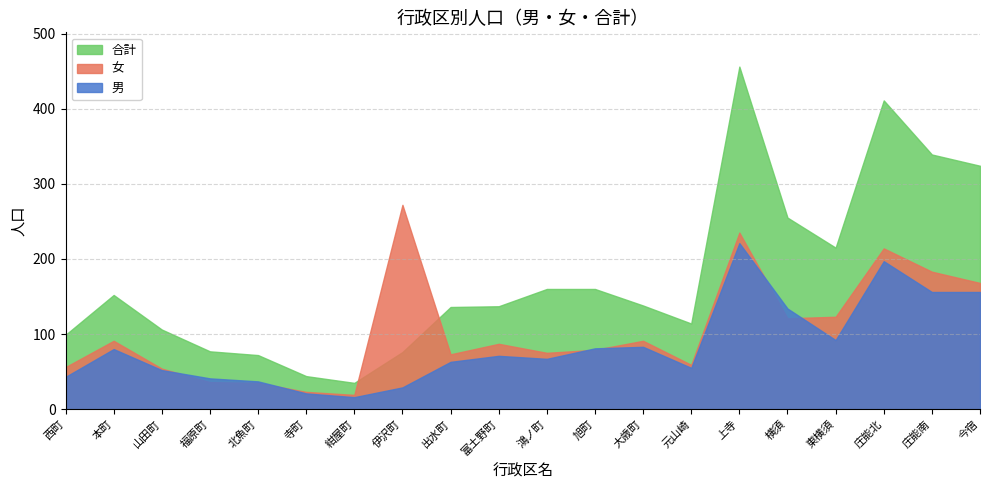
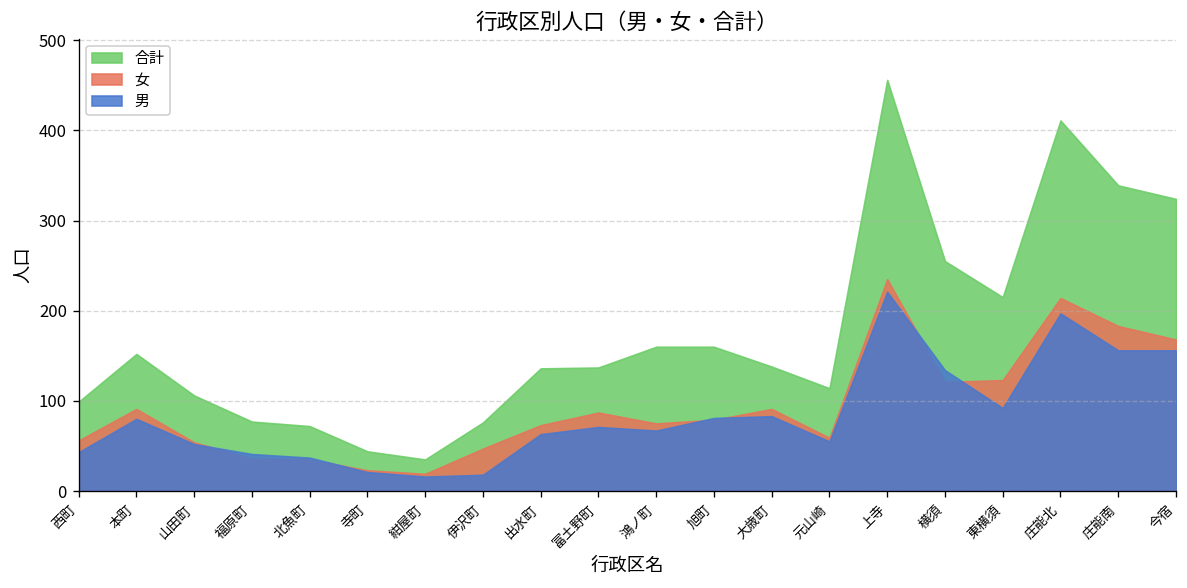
  {
    "合計": {
      "西町": 100,
      "本町": 150,
      "山田町": 110,
      "福原町": 80,
      "北魚町": 70,
      "寺町": 40,
      "紺屋町": 40,
      "伊沢町": 80,
      "出水町": 140,
      "富土野町": 140,
      "鴻ノ町": 160,
      "旭町": 160,
      "大歳町": 140,
      "元山崎": 110,
      "上寺": 460,
      "横須": 260,
      "東横須": 220,
      "庄能北": 410,
      "庄能南": 340,
      "今宿": 320
    },
    "女": {
      "西町": 60,
      "本町": 90,
      "福原町": 40,
-     "伊沢町": 270,
+     "伊沢町": 50,
      "出水町": 70,
      "富土野町": 90,
      "鴻ノ町": 80,
      "大歳町": 90,
      "元山崎": 60,
      "上寺": 240,
      "横須": 120,
      "東横須": 120,
      "庄能北": 210,
      "庄能南": 180,
      "今宿": 170
    },
    "男": {
      "西町": 40,
      "本町": 80,
      "福原町": 40,
-     "伊沢町": 30,
+     "伊沢町": 20,
      "出水町": 60,
      "富土野町": 70,
      "鴻ノ町": 70,
      "大歳町": 80,
      "元山崎": 60,
      "上寺": 220,
      "横須": 130,
      "東横須": 90,
      "庄能北": 200,
      "庄能南": 160,
      "今宿": 160
    }
  }
